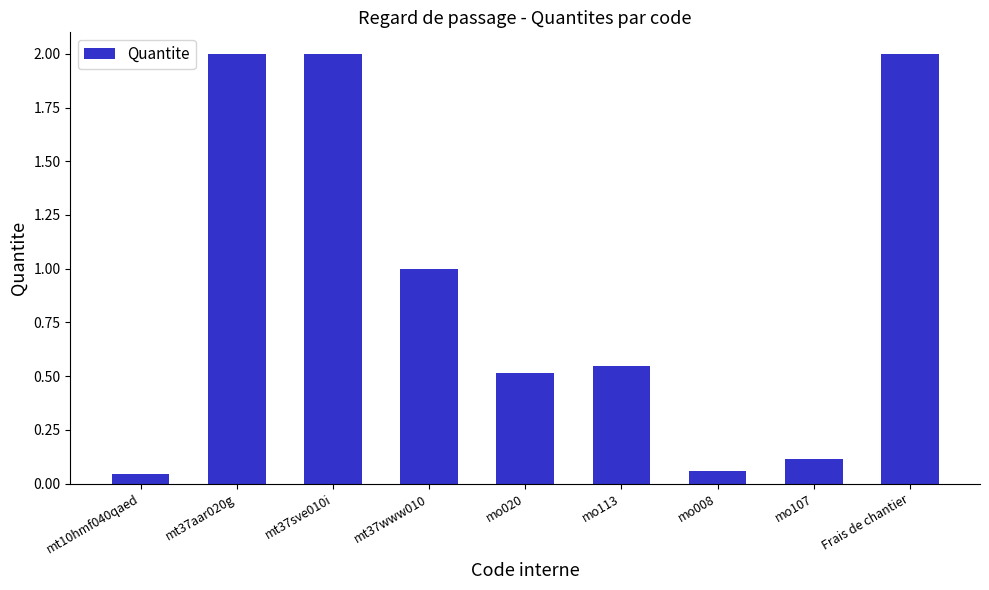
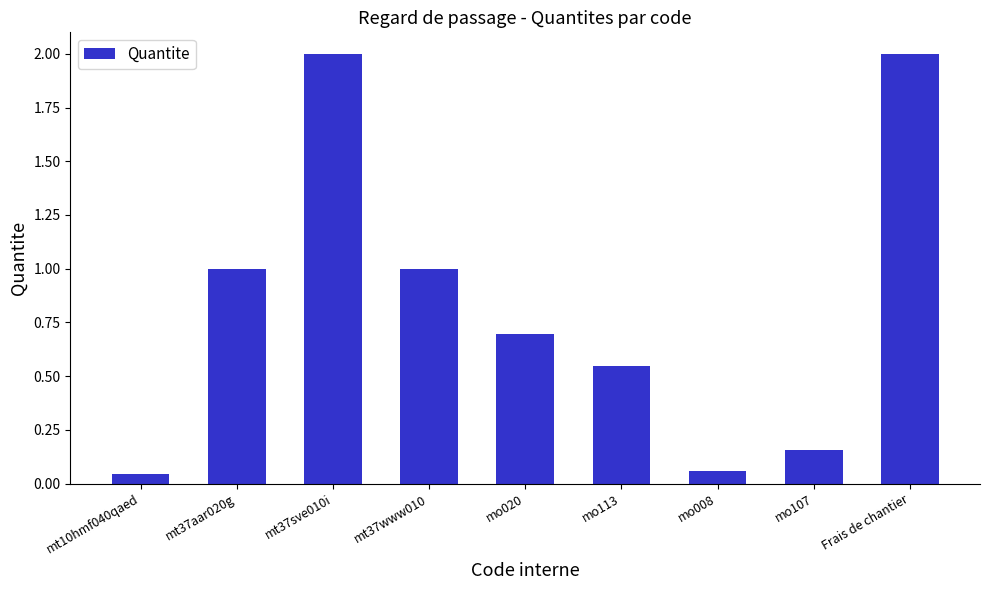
  {
    "mt10hmf040qaed": 0.04,
-   "mt37aar020g": 2,
+   "mt37aar020g": 1,
    "mt37sve010i": 2.00,
    "mt37www010": 1.00,
-   "mo020": 0.51,
+   "mo020": 0.69,
    "mo113": 0.55,
    "mo008": 0.06,
-   "mo107": 0.11,
+   "mo107": 0.15,
    "Frais de chantier": 2.00
  }
